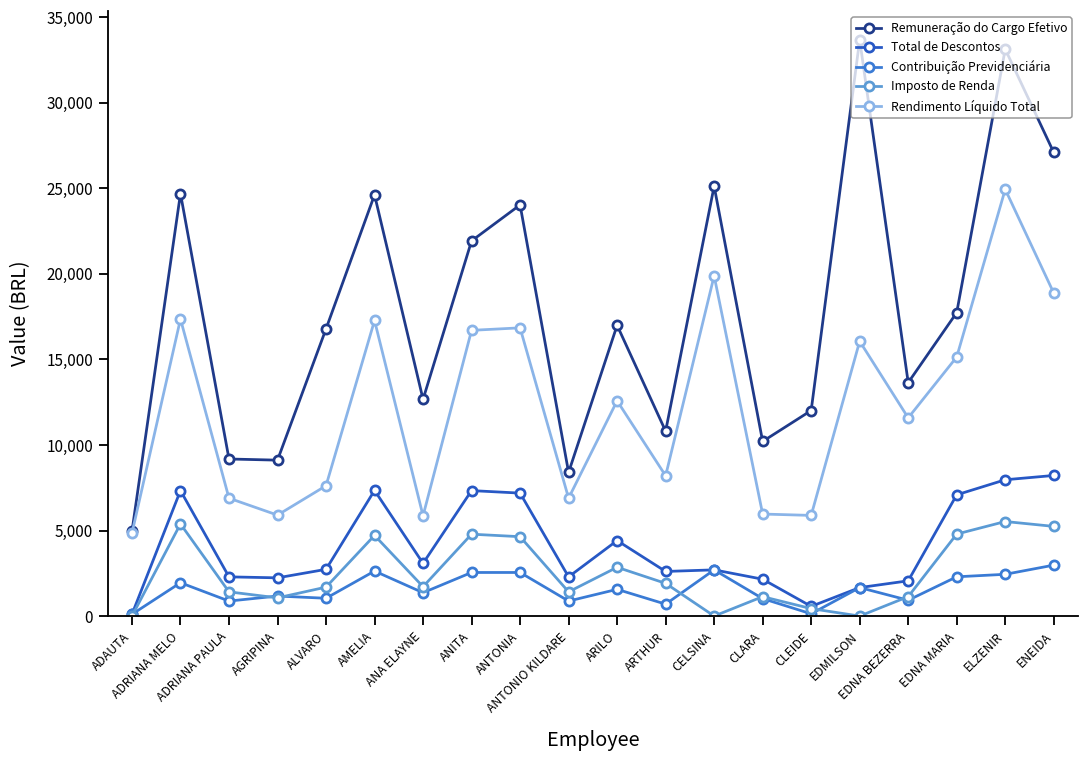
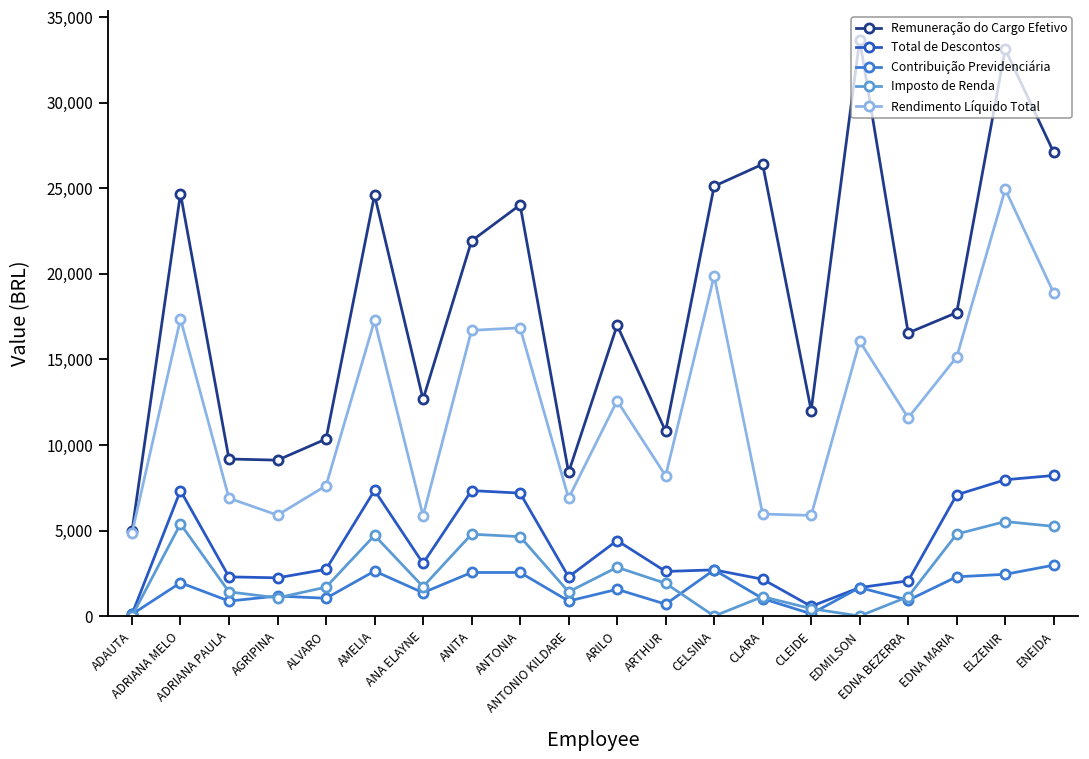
  {
    "Remuneração do Cargo Efetivo": {
      "ADRIANA MELO": "24,700",
      "ADRIANA PAULA": "9,200",
      "AGRIPINA": "9,100",
-     "ALVARO": "16,800",
+     "ALVARO": "10,400",
      "AMELIA": "24,600",
      "ANA ELAYNE": "12,700",
      "ANITA": "21,900",
      "ANTONIA": "24,000",
      "ANTONIO KILDARE": "8,400",
      "ARILO": "17,000",
      "ARTHUR": "10,800",
      "CELSINA": "25,100",
-     "CLARA": "10,200",
+     "CLARA": "26,400",
      "CLEIDE": "12,000",
-     "EDNA BEZERRA": "13,600",
+     "EDNA BEZERRA": "16,600",
      "EDNA MARIA": "17,700",
      "ENEIDA": "27,100"
    }
  }
